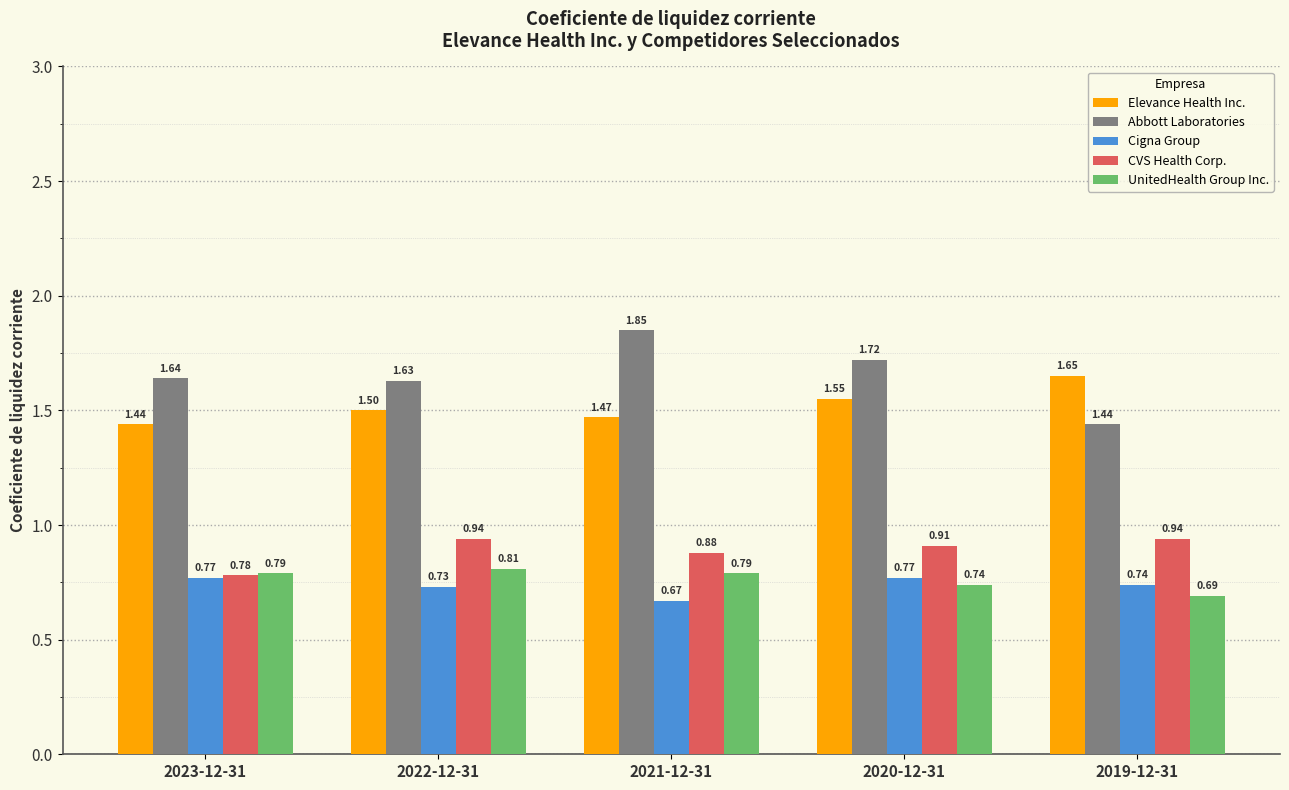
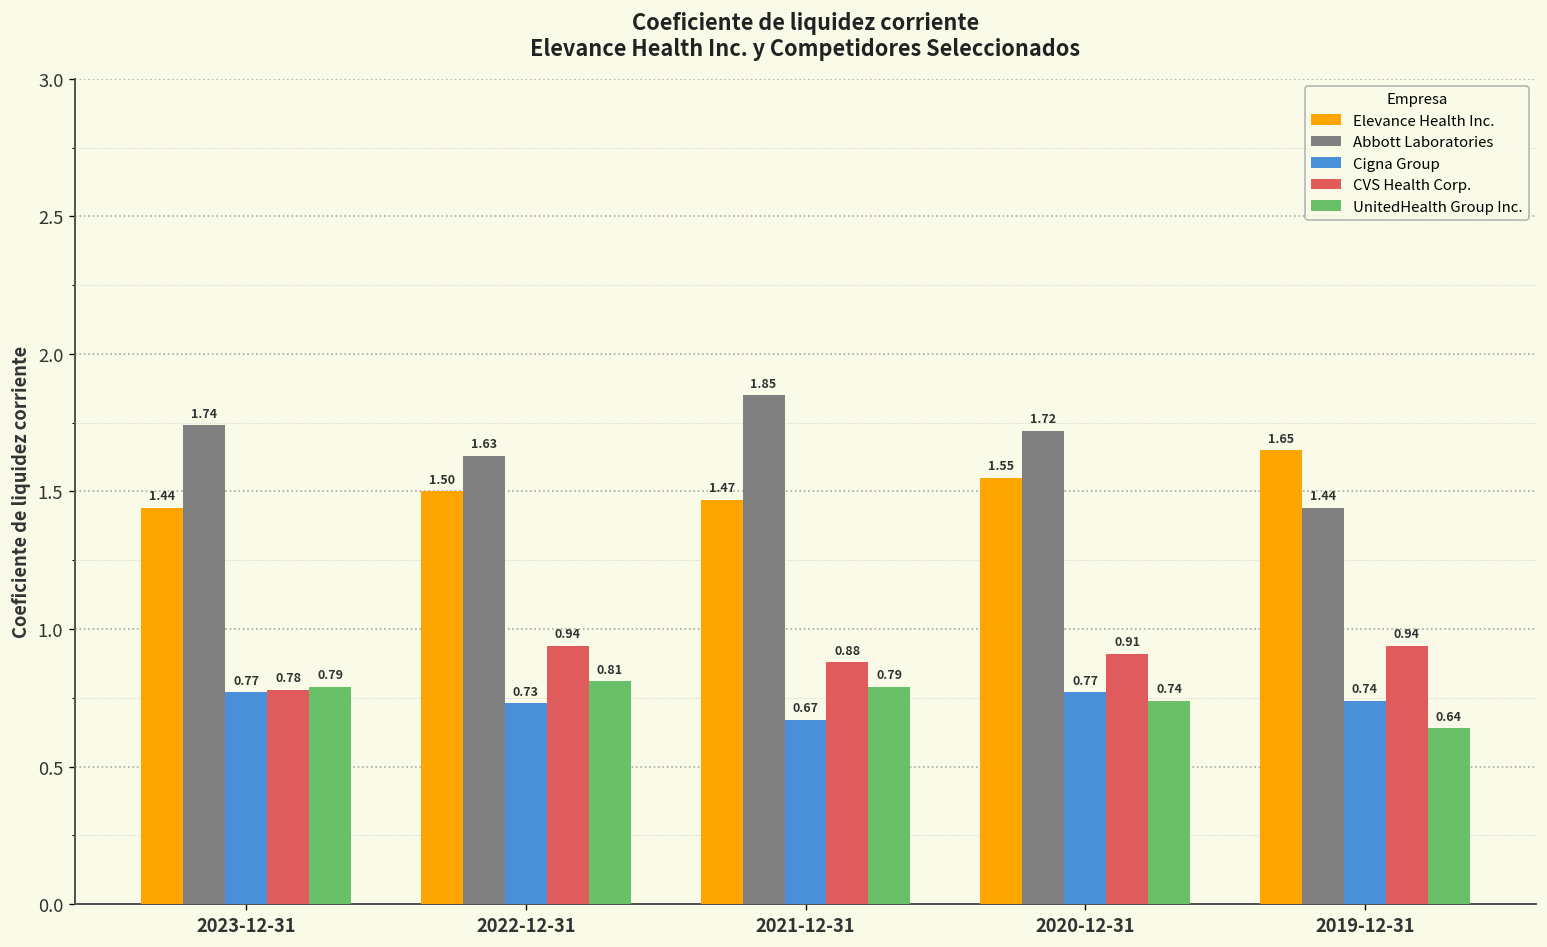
  {
    "Elevance Health Inc.": {
      "2023-12-31": 1.44,
      "2022-12-31": 1.50,
      "2021-12-31": 1.47,
      "2020-12-31": 1.55,
      "2019-12-31": 1.65
    },
    "Abbott Laboratories": {
-     "2023-12-31": 1.64,
+     "2023-12-31": 1.74,
      "2022-12-31": 1.63,
      "2021-12-31": 1.85,
      "2020-12-31": 1.72,
      "2019-12-31": 1.44
    },
    "Cigna Group": {
      "2023-12-31": 0.77,
      "2022-12-31": 0.73,
      "2021-12-31": 0.67,
      "2020-12-31": 0.77,
      "2019-12-31": 0.74
    },
    "CVS Health Corp.": {
      "2023-12-31": 0.78,
      "2022-12-31": 0.94,
      "2021-12-31": 0.88,
      "2020-12-31": 0.91,
      "2019-12-31": 0.94
    },
    "UnitedHealth Group Inc.": {
      "2023-12-31": 0.79,
      "2022-12-31": 0.81,
      "2021-12-31": 0.79,
      "2020-12-31": 0.74,
-     "2019-12-31": 0.69
+     "2019-12-31": 0.64
    }
  }
